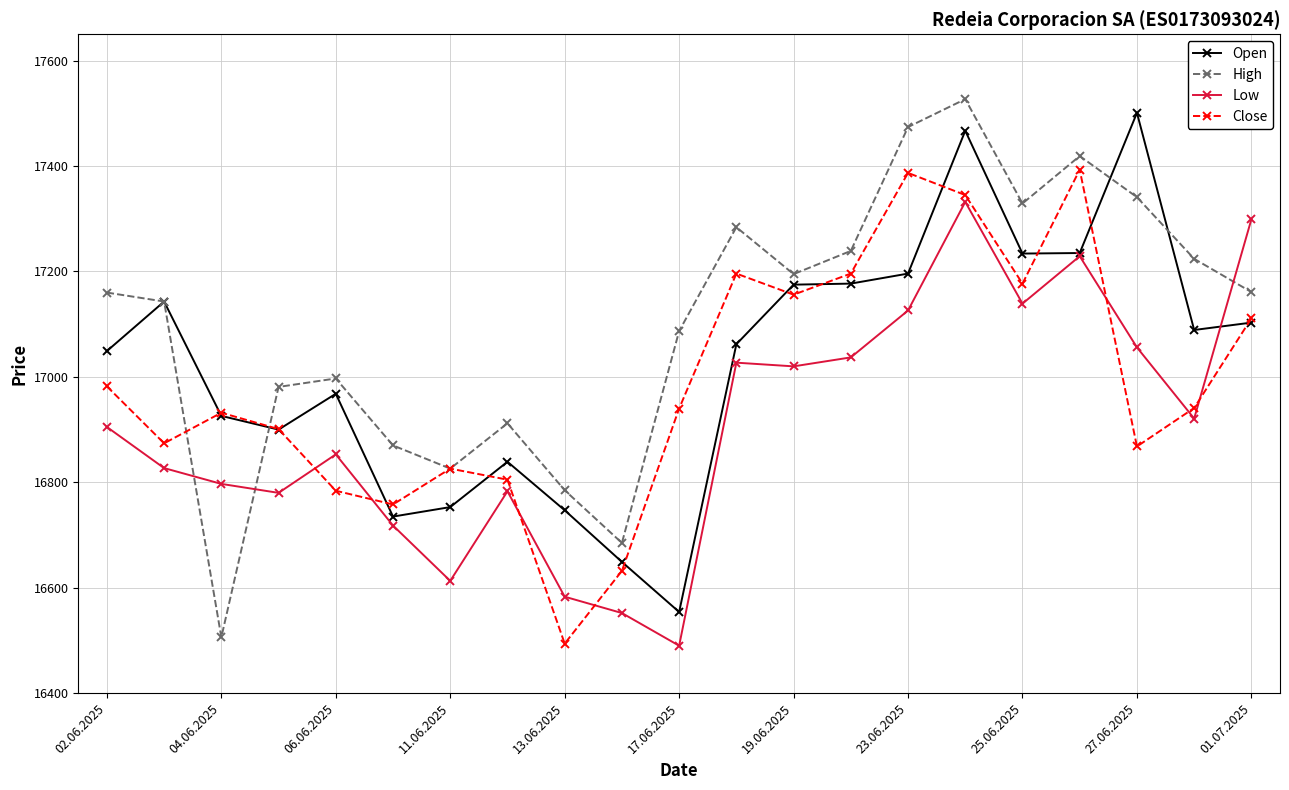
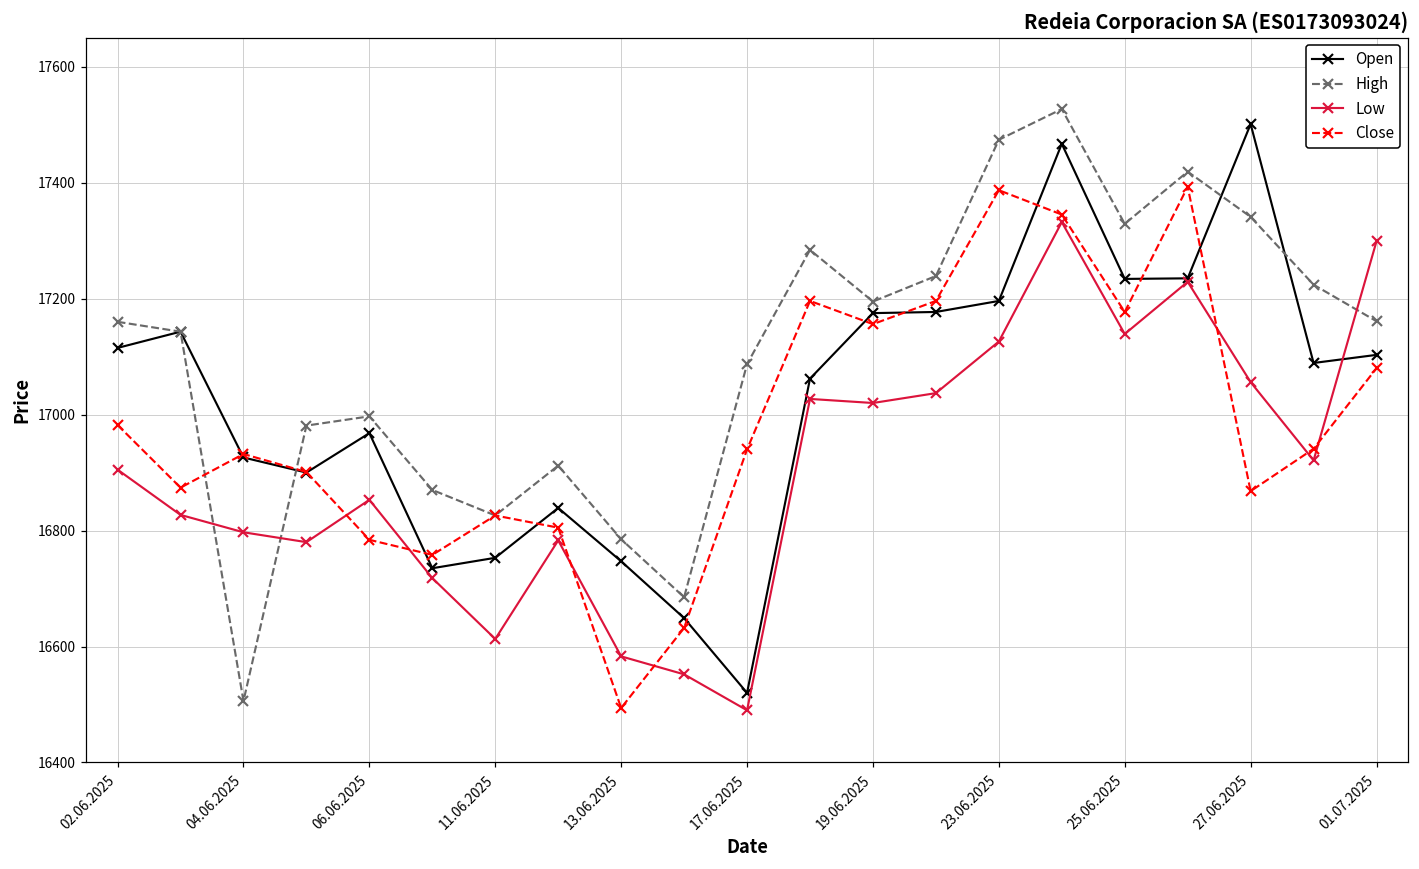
  {
    "Open": {
-     "02.06.2025": 17050,
+     "02.06.2025": 17120,
      "04.06.2025": 16930,
      "06.06.2025": 16970,
      "11.06.2025": 16750,
      "13.06.2025": 16750,
-     "17.06.2025": 16550,
+     "17.06.2025": 16520,
      "19.06.2025": 17180,
      "23.06.2025": 17200,
      "25.06.2025": 17230,
      "27.06.2025": 17500,
      "01.07.2025": 17100
    },
    "High": {
      "02.06.2025": 17160,
      "04.06.2025": 16510,
      "06.06.2025": 17000,
      "13.06.2025": 16790,
      "17.06.2025": 17090,
      "19.06.2025": 17200,
      "23.06.2025": 17470,
      "25.06.2025": 17330,
      "27.06.2025": 17340,
      "01.07.2025": 17160
    },
    "Low": {
      "02.06.2025": 16910,
      "04.06.2025": 16800,
      "06.06.2025": 16850,
      "11.06.2025": 16610,
      "13.06.2025": 16580,
      "17.06.2025": 16490,
      "19.06.2025": 17020,
      "23.06.2025": 17130,
      "25.06.2025": 17140,
      "27.06.2025": 17060,
      "01.07.2025": 17300
    },
    "Close": {
      "02.06.2025": 16980,
      "04.06.2025": 16930,
      "06.06.2025": 16780,
      "13.06.2025": 16490,
      "17.06.2025": 16940,
      "19.06.2025": 17160,
      "23.06.2025": 17390,
      "25.06.2025": 17180,
      "27.06.2025": 16870,
-     "01.07.2025": 17110
+     "01.07.2025": 17080
    }
  }
